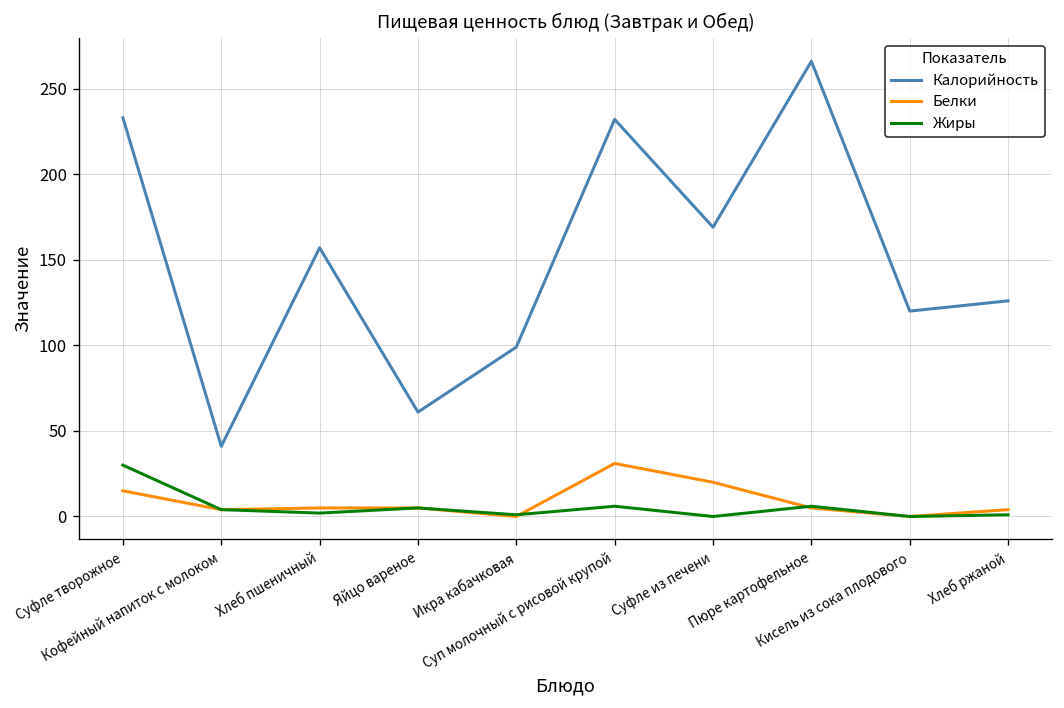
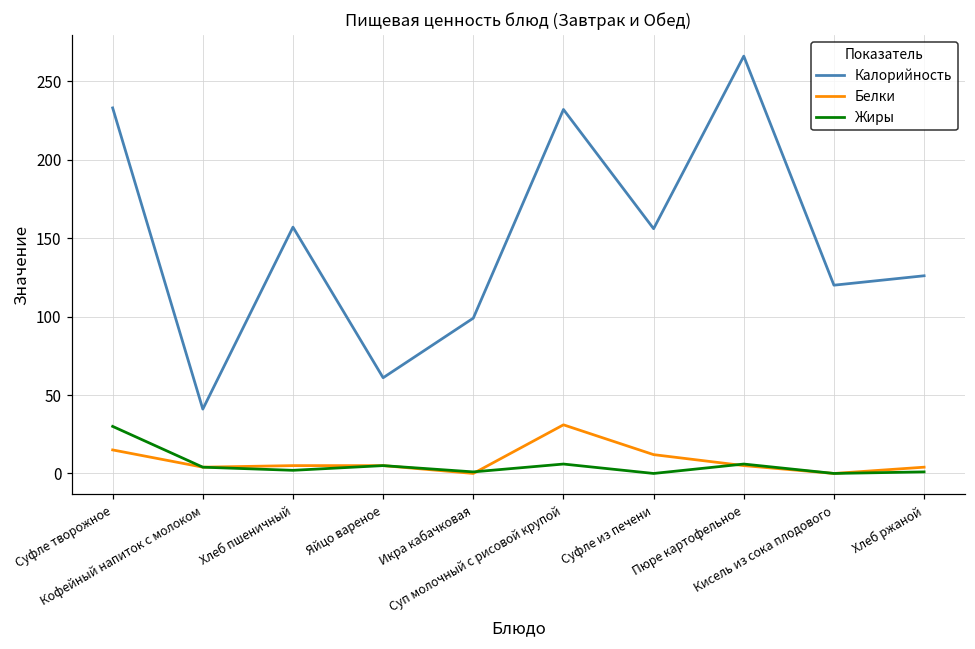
  {
    "Калорийность": {
      "Суфле творожное": 233,
      "Кофейный напиток с молоком": 41,
      "Хлеб пшеничный": 157,
      "Яйцо вареное": 61,
      "Икра кабачковая": 99,
      "Суп молочный с рисовой крупой": 232,
-     "Суфле из печени": 169,
+     "Суфле из печени": 156,
      "Пюре картофельное": 266,
      "Кисель из сока плодового": 120,
      "Хлеб ржаной": 126
    },
    "Белки": {
      "Суфле творожное": 15,
      "Хлеб пшеничный": 5,
      "Суп молочный с рисовой крупой": 31,
-     "Суфле из печени": 20,
+     "Суфле из печени": 12,
      "Хлеб ржаной": 4
    },
    "Жиры": {
      "Суфле творожное": 30,
      "Хлеб пшеничный": 2,
      "Суп молочный с рисовой крупой": 6,
      "Суфле из печени": 0,
      "Хлеб ржаной": 1
    }
  }
